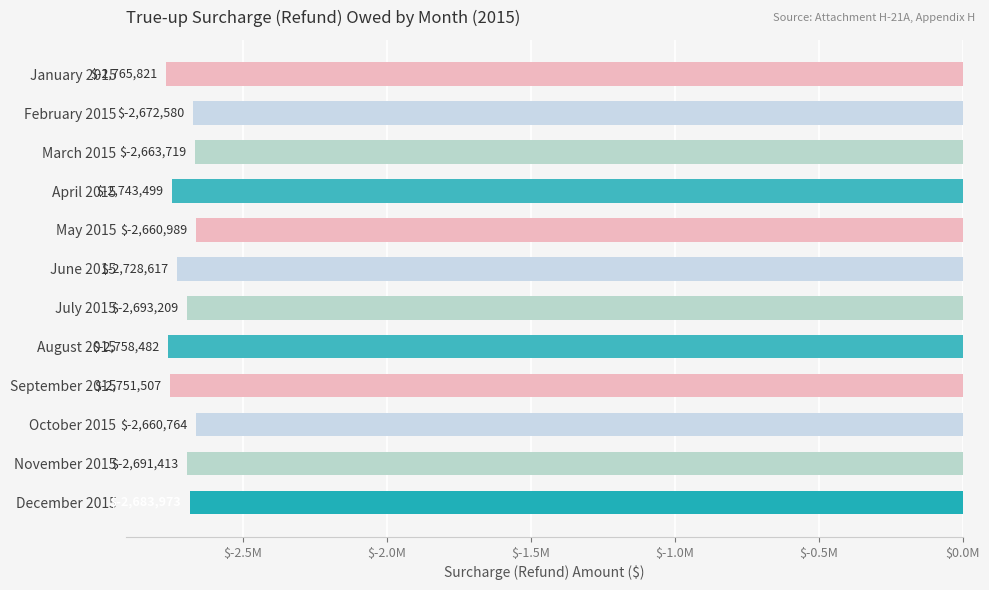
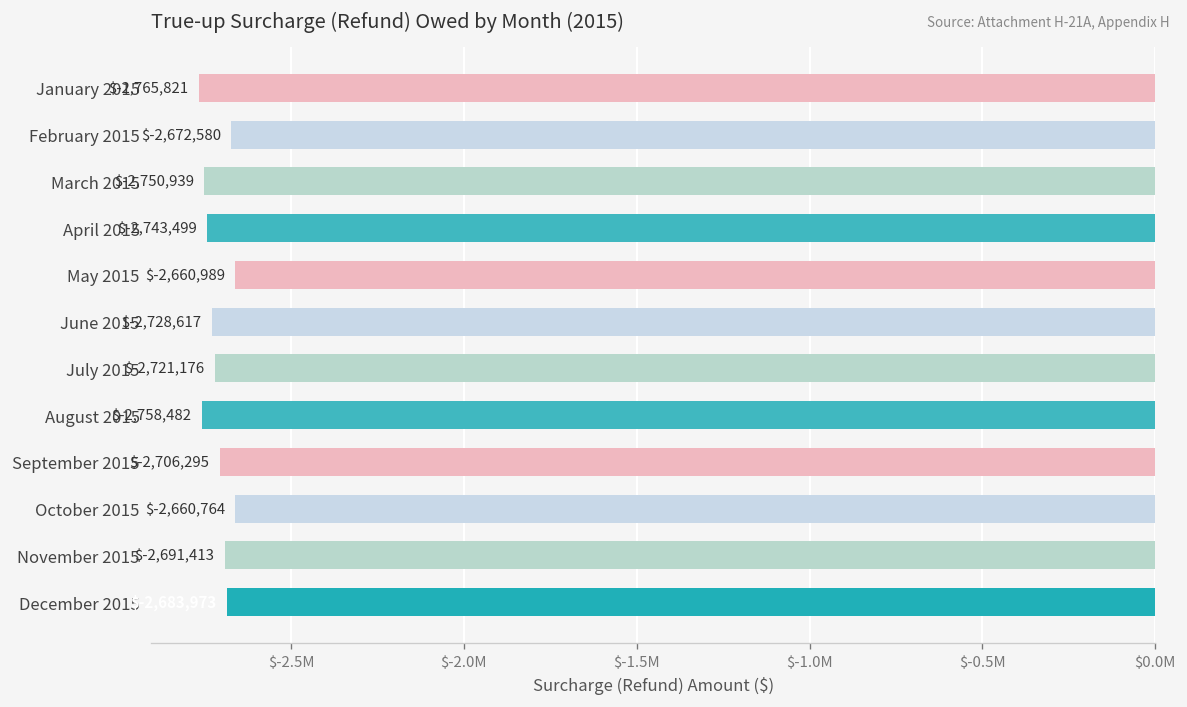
  {
    "January 2015": "$-2,765,821",
    "February 2015": "$-2,672,580",
-   "March 2015": "$-2,663,719",
+   "March 2015": "$-2,750,939",
    "April 2015": "$-2,743,499",
    "May 2015": "$-2,660,989",
    "June 2015": "$-2,728,617",
-   "July 2015": "$-2,693,209",
+   "July 2015": "$-2,721,176",
    "August 2015": "$-2,758,482",
-   "September 2015": "$-2,751,507",
+   "September 2015": "$-2,706,295",
    "October 2015": "$-2,660,764",
    "November 2015": "$-2,691,413"
  }
